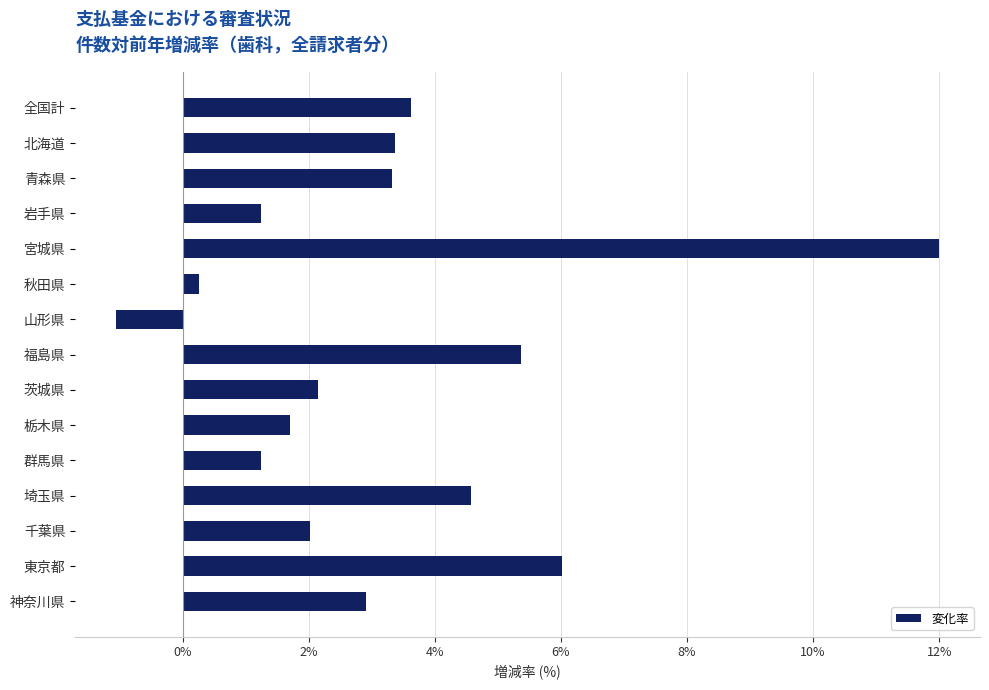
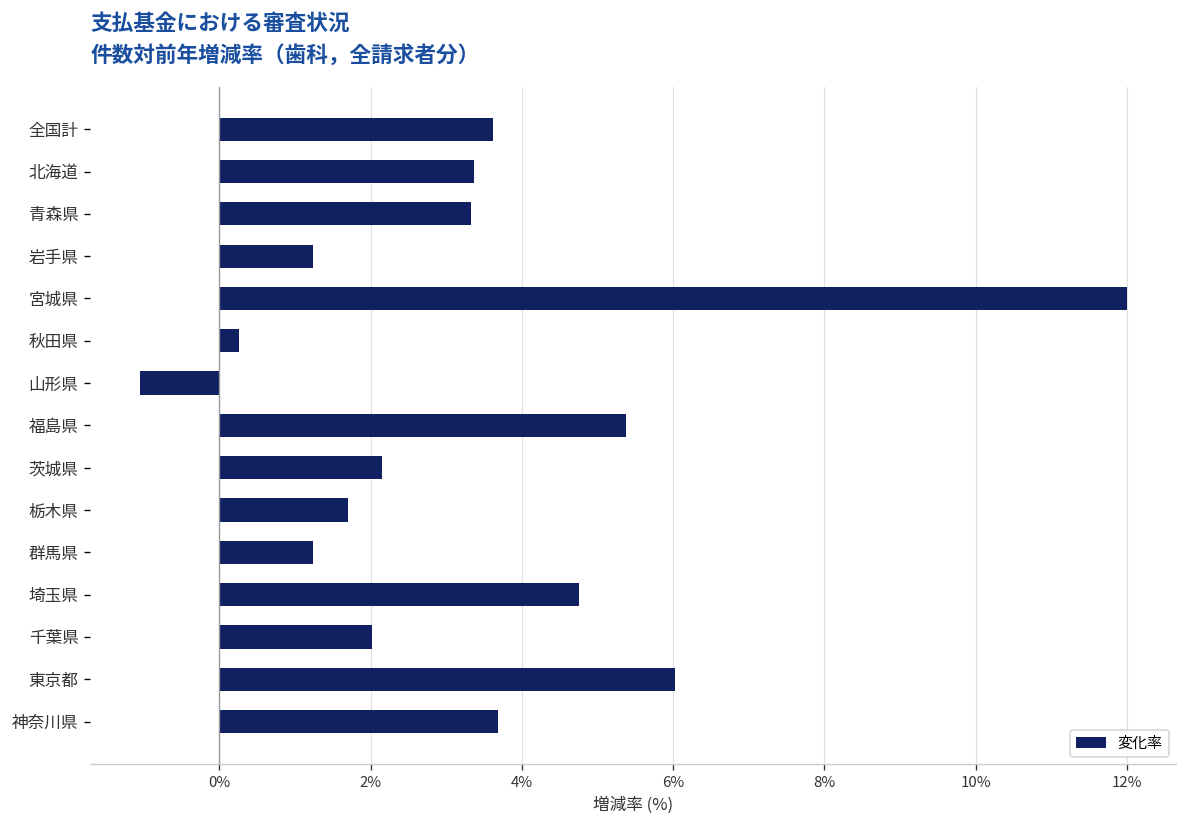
  {
    "全国計": "3.6%",
    "北海道": "3.4%",
    "青森県": "3.3%",
    "岩手県": "1.2%",
    "宮城県": "12.0%",
    "秋田県": "0.3%",
    "山形県": "-1.1%",
    "福島県": "5.4%",
    "茨城県": "2.1%",
    "栃木県": "1.7%",
    "群馬県": "1.2%",
-   "埼玉県": "4.6%",
+   "埼玉県": "4.8%",
    "千葉県": "2.0%",
    "東京都": "6.0%",
-   "神奈川県": "2.9%"
+   "神奈川県": "3.7%"
  }
